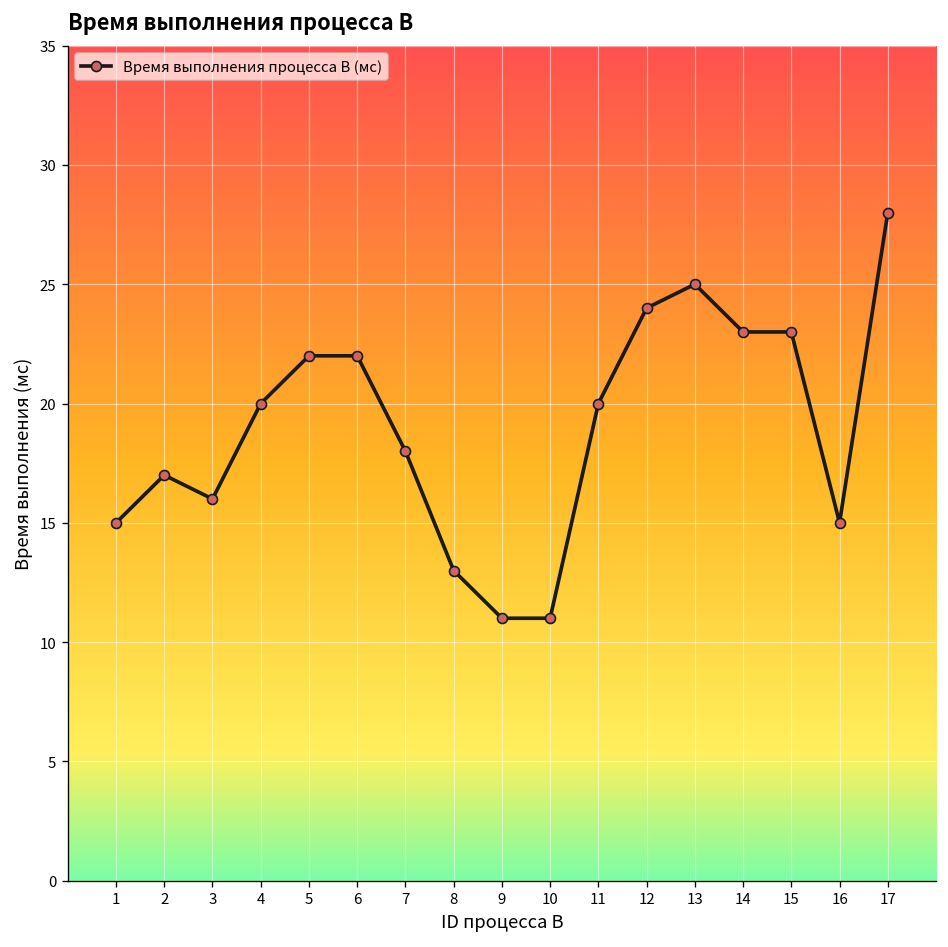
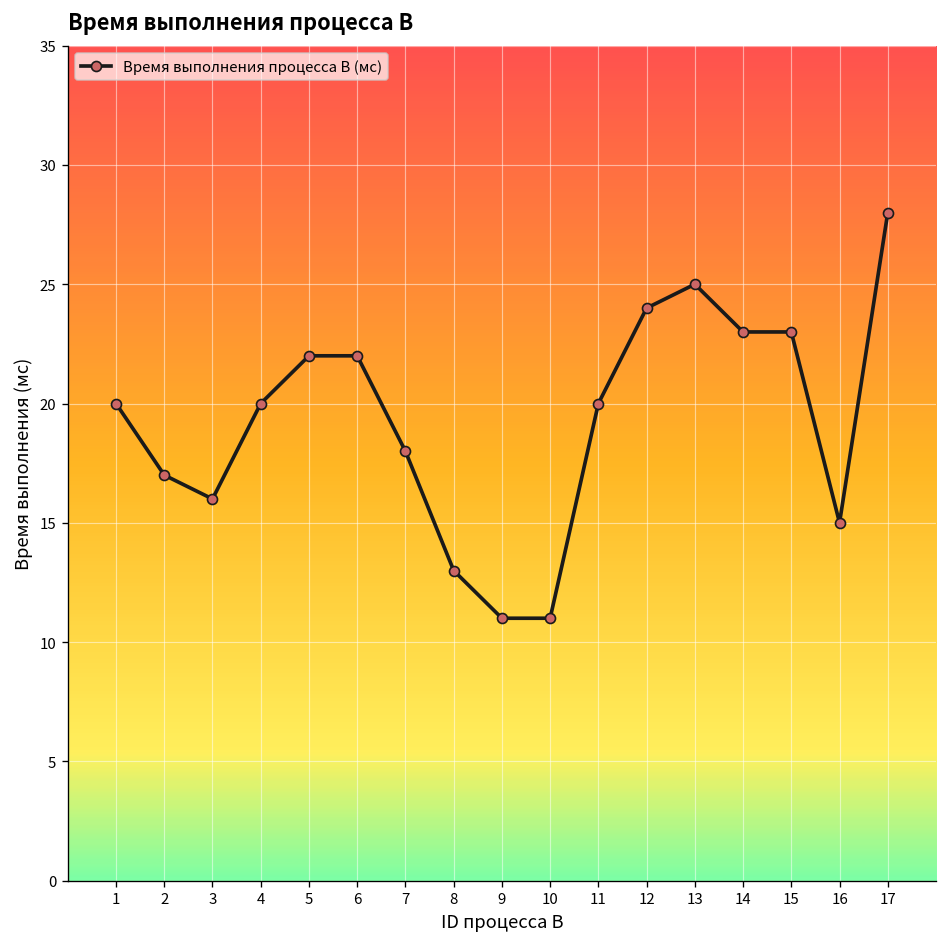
  {
-   "1": 15,
+   "1": 20,
    "2": 17,
    "3": 16,
    "4": 20,
    "5": 22,
    "6": 22,
    "7": 18,
    "8": 13,
    "9": 11,
    "10": 11,
    "11": 20,
    "12": 24,
    "13": 25,
    "14": 23,
    "15": 23,
    "16": 15,
    "17": 28
  }
